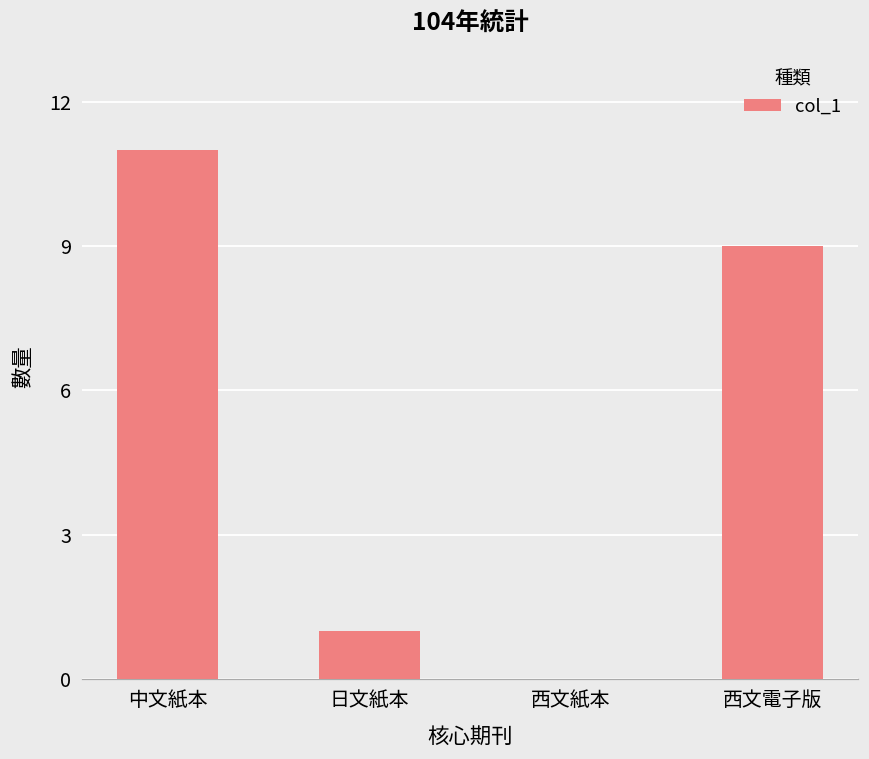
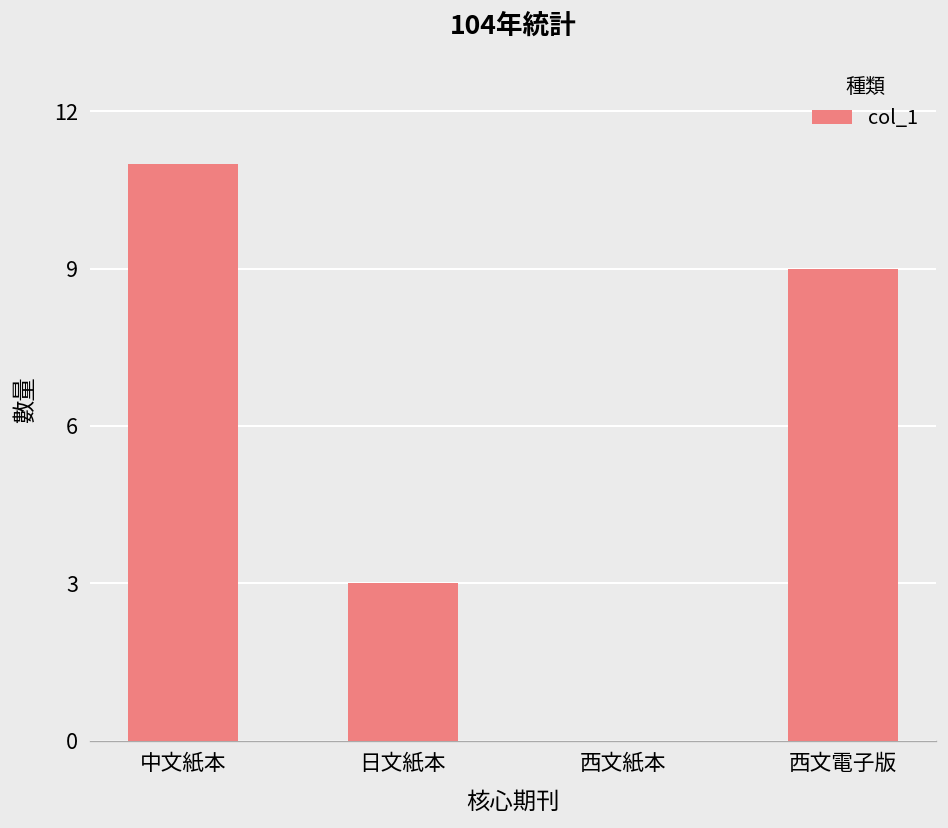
  {
    "中文紙本": 11,
-   "日文紙本": 1,
+   "日文紙本": 3,
    "西文紙本": 0,
    "西文電子版": 9
  }
